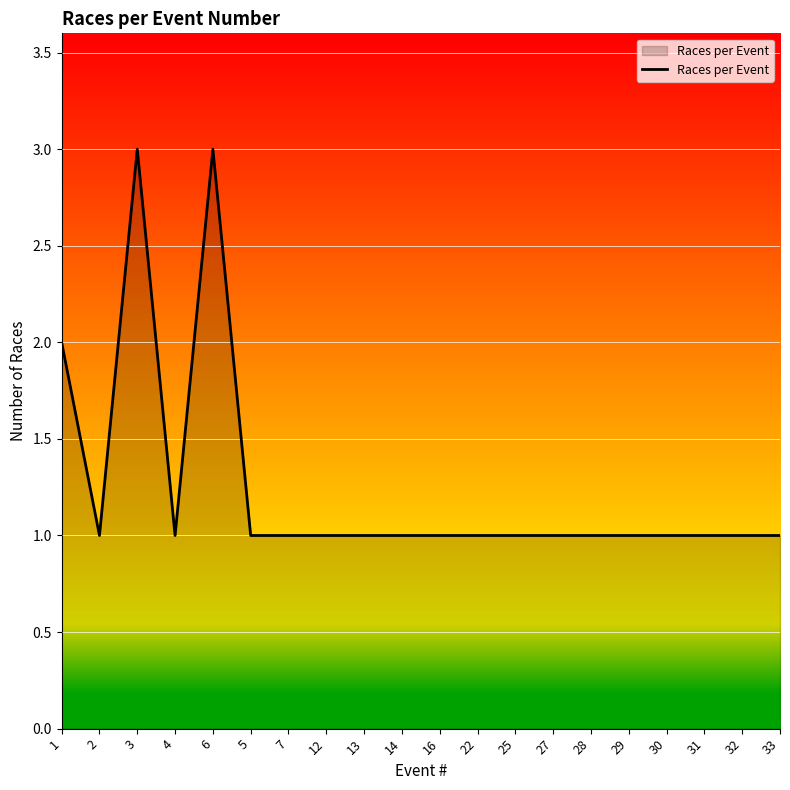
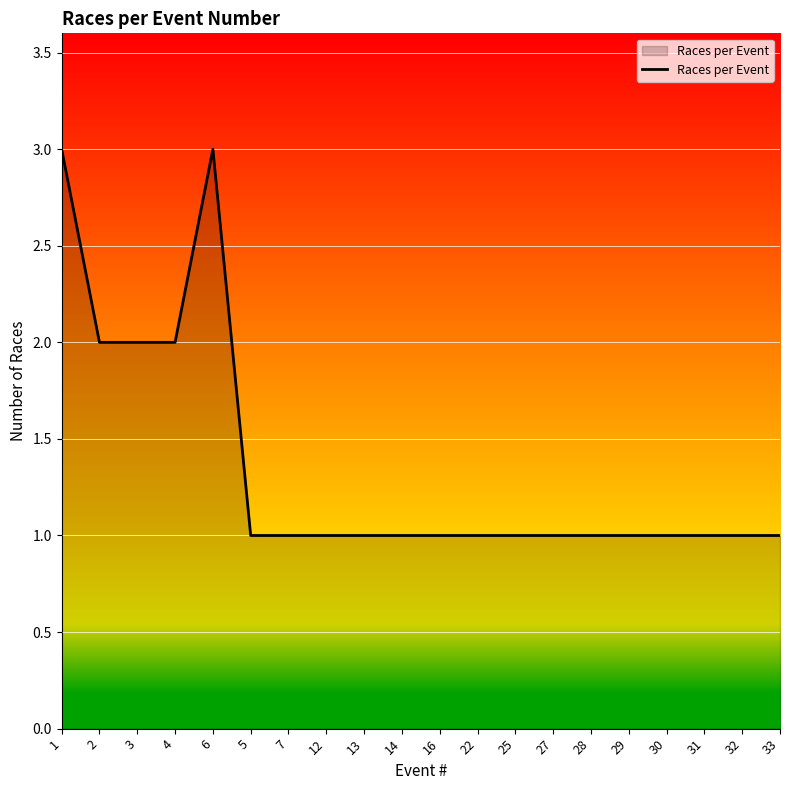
  {
-   "1": 2,
-   "2": 1,
-   "3": 3,
-   "4": 1,
+   "1": 3,
+   "2": 2,
+   "3": 2,
+   "4": 2,
    "6": 3,
    "5": 1,
    "7": 1,
    "12": 1,
    "13": 1,
    "14": 1,
    "16": 1,
    "22": 1,
    "25": 1,
    "27": 1,
    "28": 1,
    "29": 1,
    "30": 1,
    "31": 1,
    "32": 1,
    "33": 1
  }
